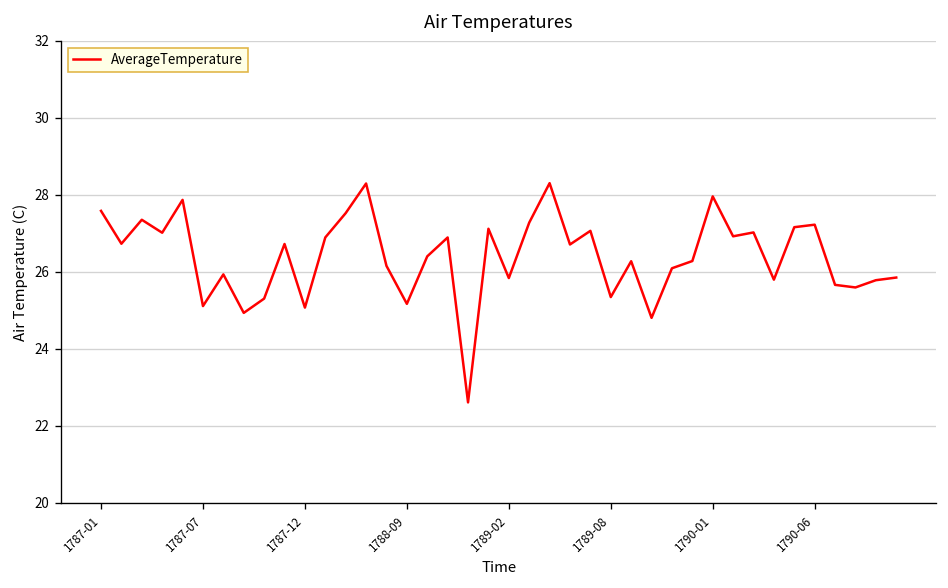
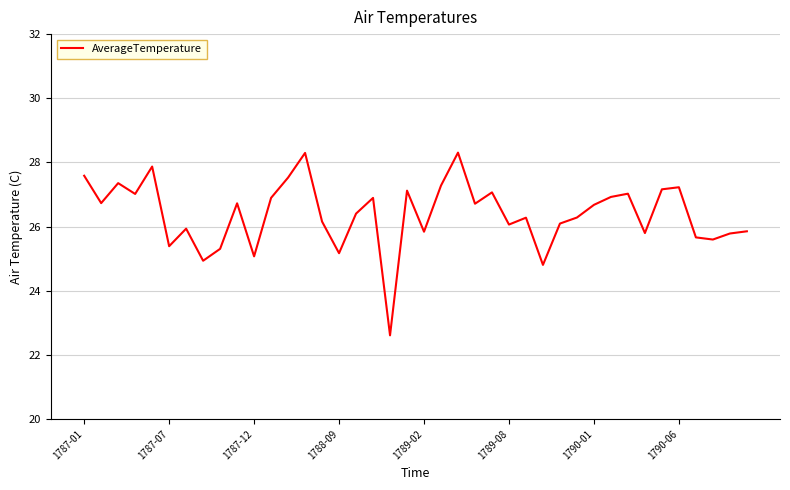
  {
    "1787-01": 27.6,
-   "1787-07": 25.1,
+   "1787-07": 25.4,
    "1787-12": 25.1,
    "1788-09": 25.2,
    "1789-02": 25.8,
-   "1789-08": 25.3,
-   "1790-01": 28.0,
+   "1789-08": 26.1,
+   "1790-01": 26.7,
    "1790-06": 27.2
  }
